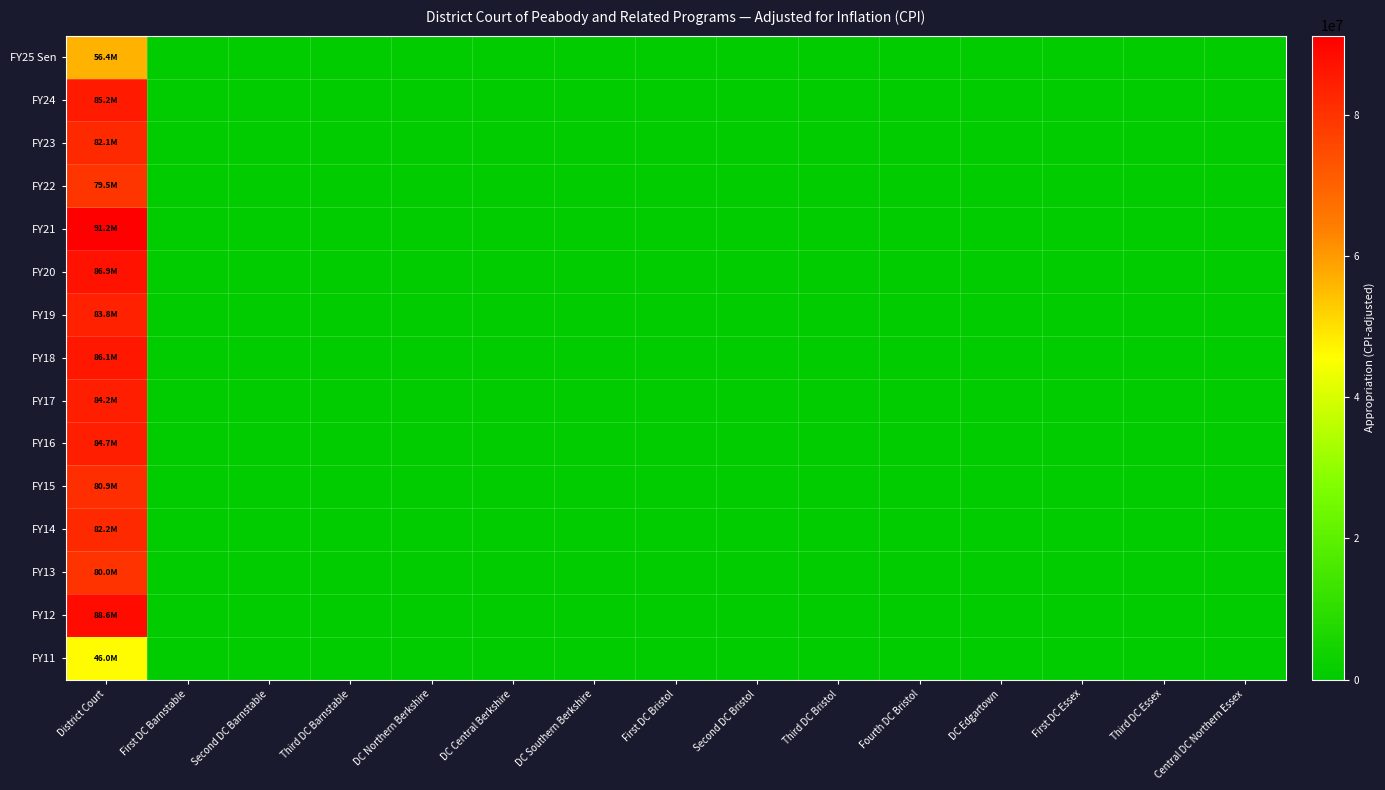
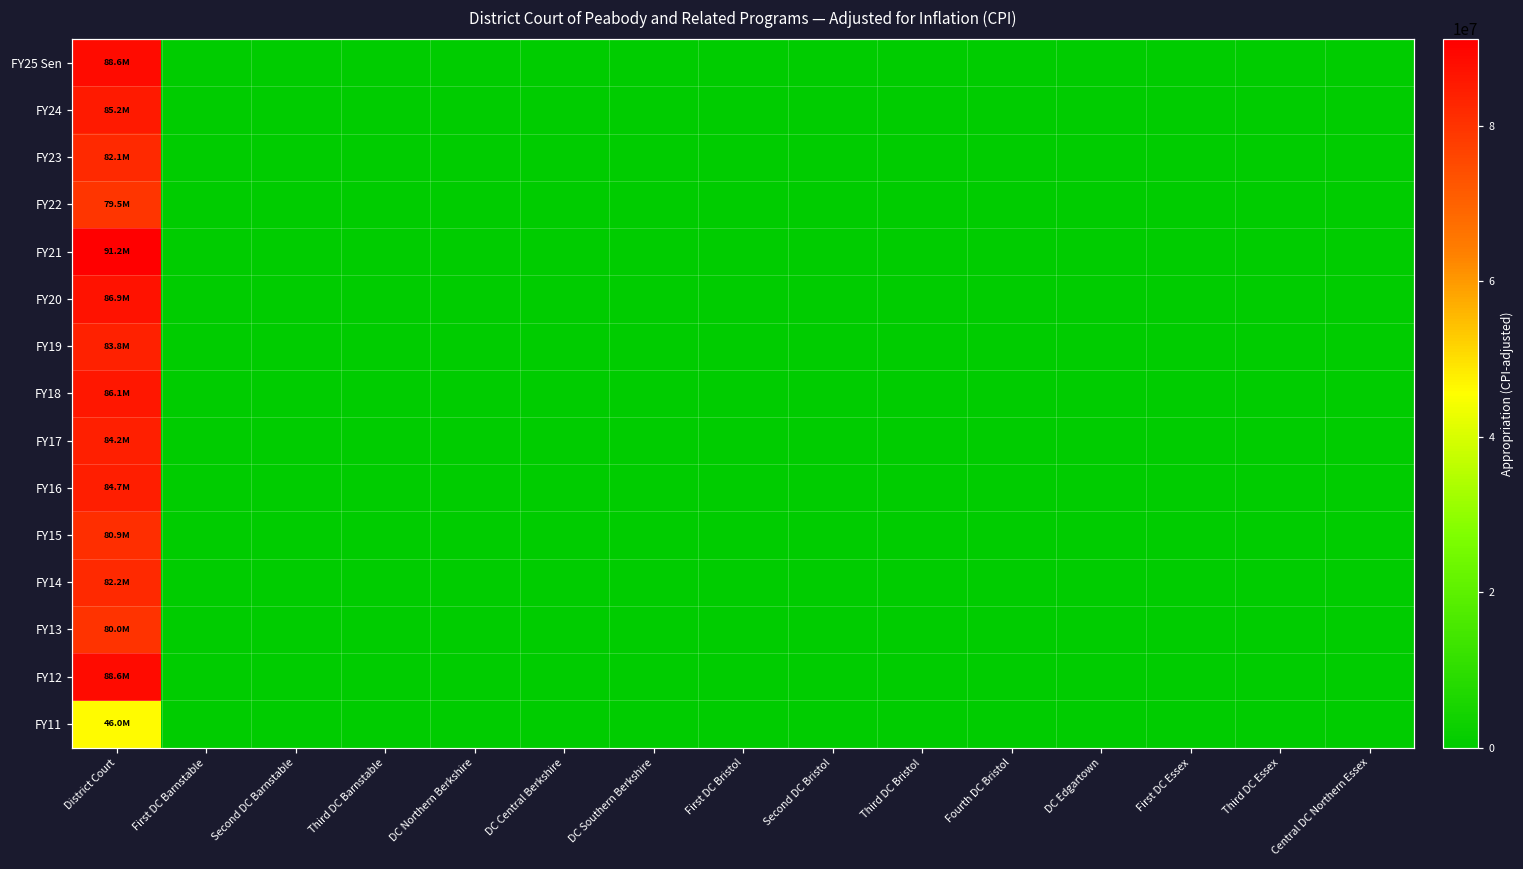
  {
    "FY25 Sen": {
-     "District Court": "56.4M"
+     "District Court": "88.6M"
    },
    "FY24": {
      "District Court": "85.2M"
    },
    "FY23": {
      "District Court": "82.1M"
    },
    "FY22": {
      "District Court": "79.5M"
    },
    "FY21": {
      "District Court": "91.2M"
    },
    "FY20": {
      "District Court": "86.9M"
    },
    "FY19": {
      "District Court": "83.8M"
    },
    "FY18": {
      "District Court": "86.1M"
    },
    "FY17": {
      "District Court": "84.2M"
    },
    "FY16": {
      "District Court": "84.7M"
    },
    "FY15": {
      "District Court": "80.9M"
    },
    "FY14": {
      "District Court": "82.2M"
    },
    "FY13": {
      "District Court": "80.0M"
    },
    "FY12": {
      "District Court": "88.6M"
    },
    "FY11": {
      "District Court": "46.0M"
    }
  }
